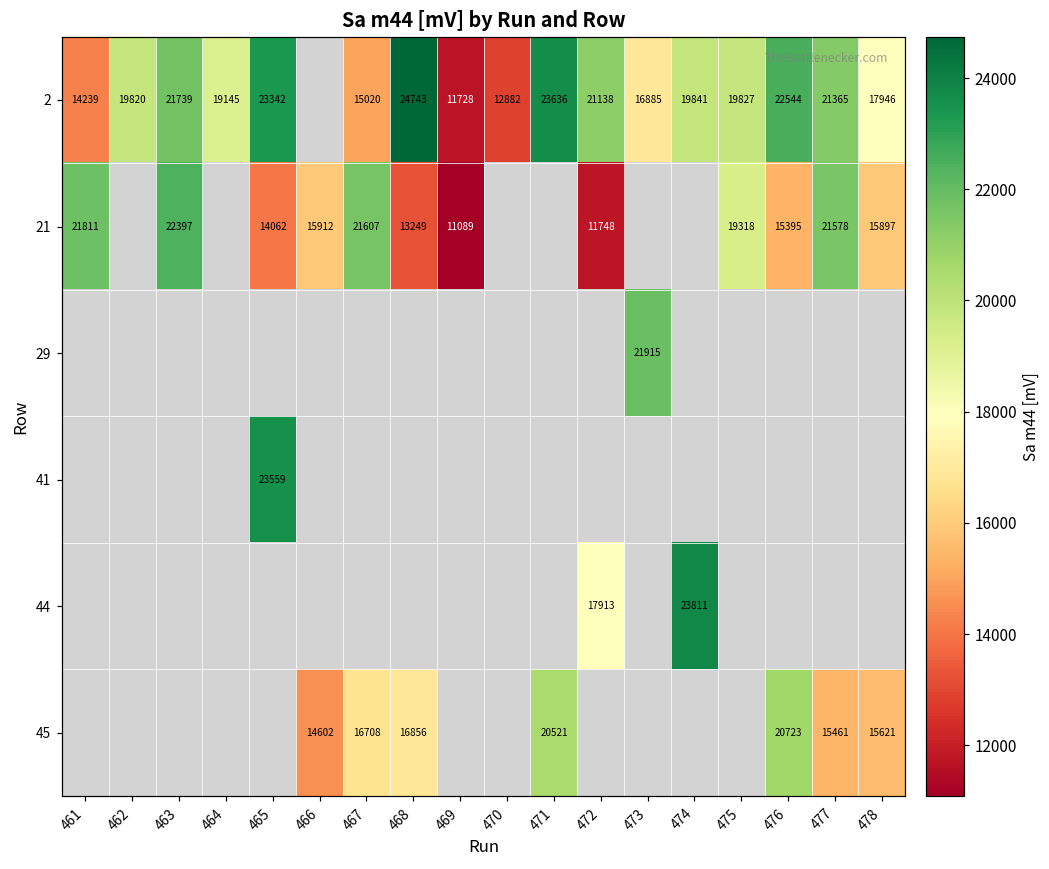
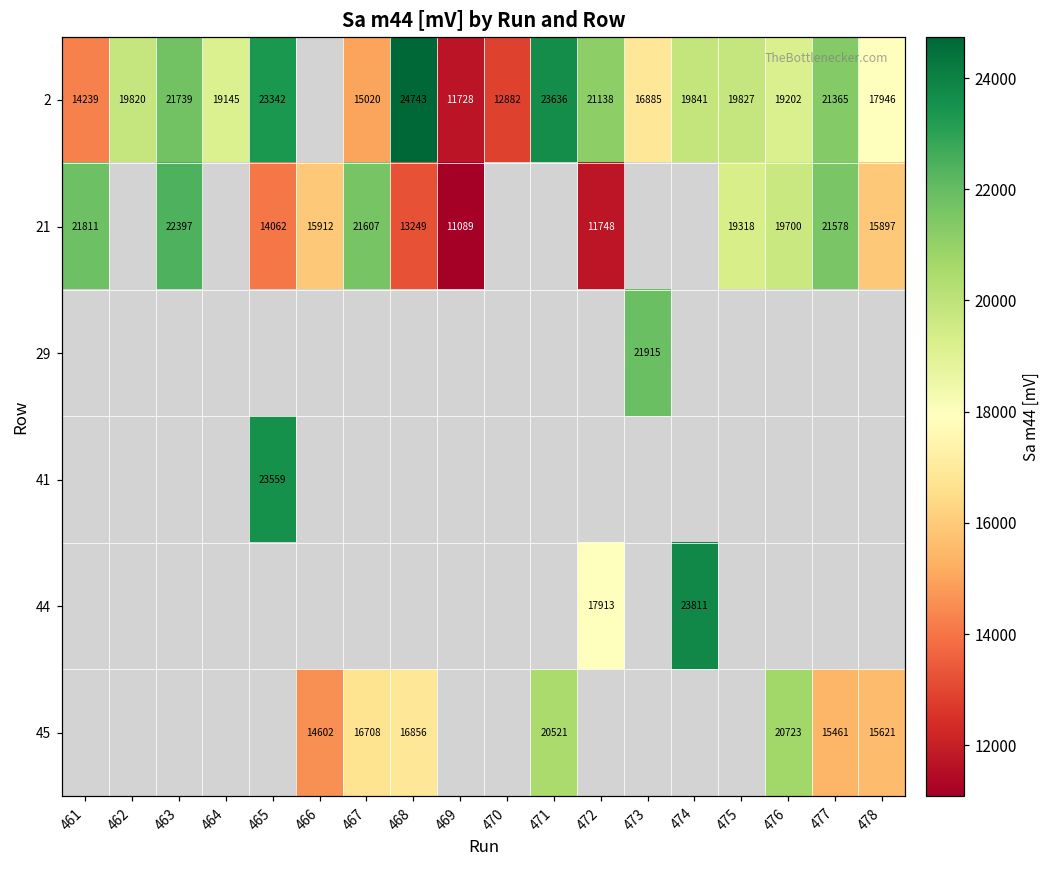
  {
    "2": {
      "461": 14239,
      "462": 19820,
      "463": 21739,
      "464": 19145,
      "465": 23342,
      "467": 15020,
      "468": 24743,
      "469": 11728,
      "470": 12882,
      "471": 23636,
      "472": 21138,
      "473": 16885,
      "474": 19841,
      "475": 19827,
-     "476": 22544,
+     "476": 19202,
      "478": 17946
    },
    "21": {
      "461": 21811,
      "463": 22397,
      "465": 14062,
      "466": 15912,
      "467": 21607,
      "468": 13249,
      "469": 11089,
      "472": 11748,
      "475": 19318,
-     "476": 15395,
+     "476": 19700,
      "477": 21578,
      "478": 15897
    },
    "29": {
      "473": 21915
    },
    "41": {
      "465": 23559
    },
    "44": {
      "472": 17913,
      "474": 23811
    },
    "45": {
      "466": 14602,
      "467": 16708,
      "468": 16856,
      "471": 20521,
      "476": 20723,
      "477": 15461,
      "478": 15621
    }
  }
